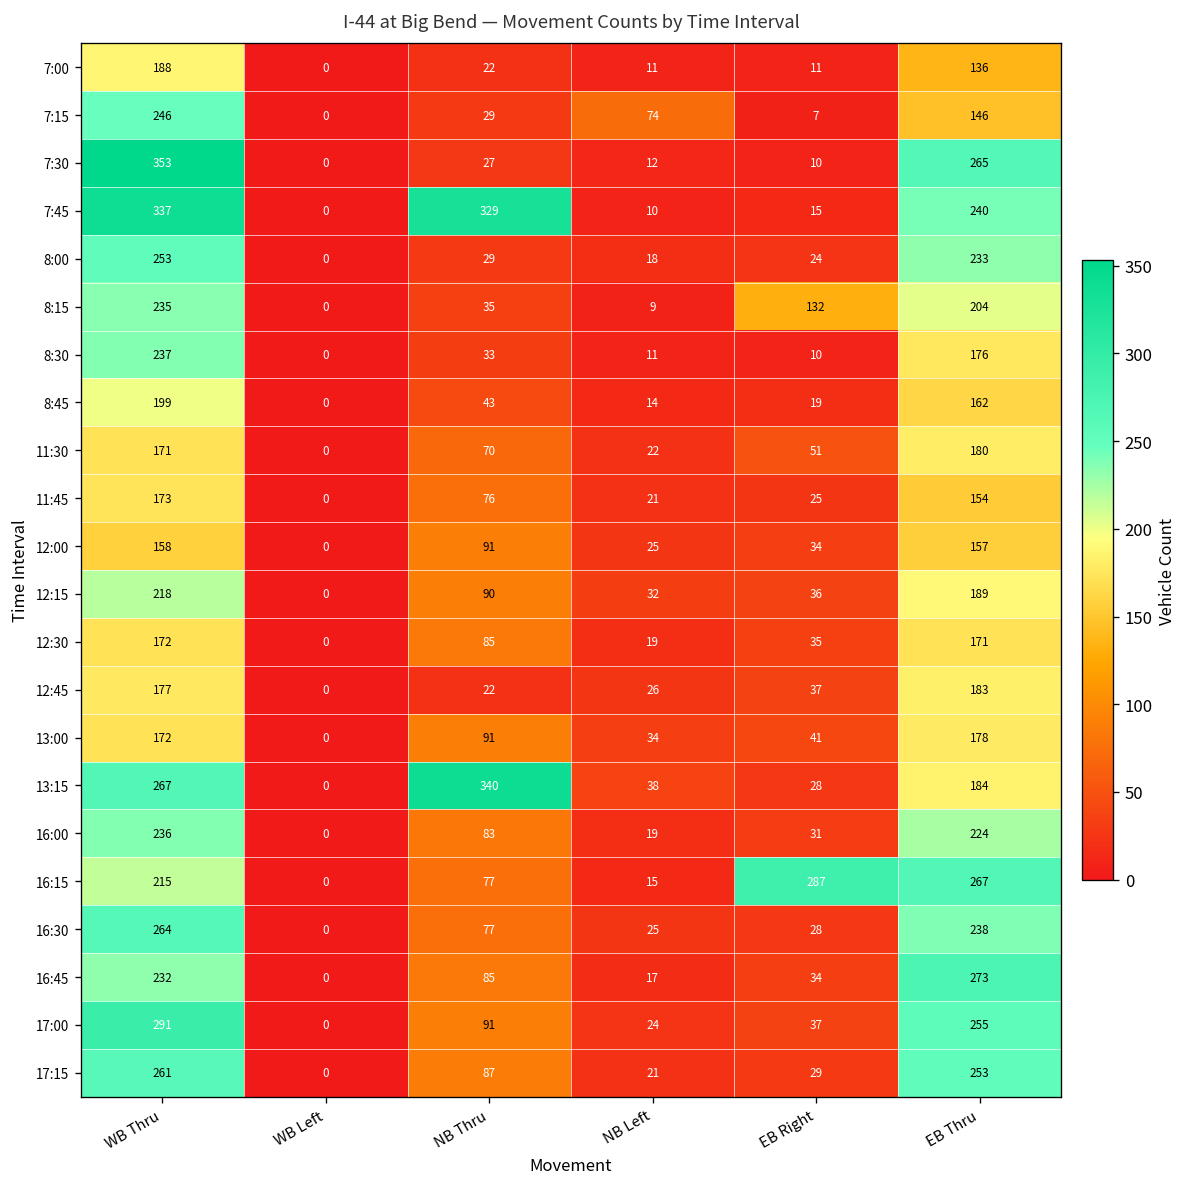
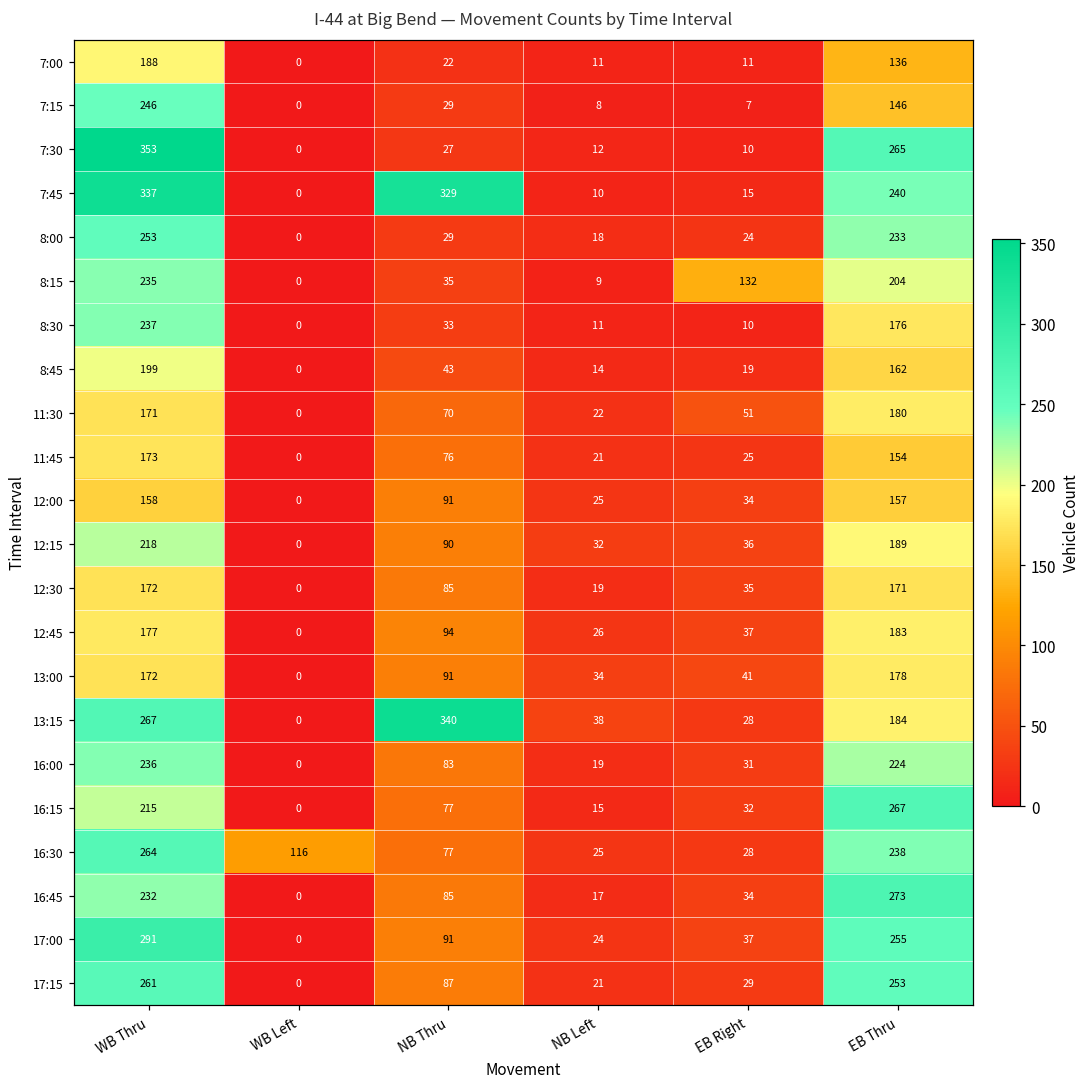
  {
    "7:00": {
      "WB Thru": 188,
      "WB Left": 0,
      "NB Thru": 22,
      "NB Left": 11,
      "EB Right": 11,
      "EB Thru": 136
    },
    "7:15": {
      "WB Thru": 246,
      "WB Left": 0,
      "NB Thru": 29,
-     "NB Left": 74,
+     "NB Left": 8,
      "EB Right": 7,
      "EB Thru": 146
    },
    "7:30": {
      "WB Thru": 353,
      "WB Left": 0,
      "NB Thru": 27,
      "NB Left": 12,
      "EB Right": 10,
      "EB Thru": 265
    },
    "7:45": {
      "WB Thru": 337,
      "WB Left": 0,
      "NB Thru": 329,
      "NB Left": 10,
      "EB Right": 15,
      "EB Thru": 240
    },
    "8:00": {
      "WB Thru": 253,
      "WB Left": 0,
      "NB Thru": 29,
      "NB Left": 18,
      "EB Right": 24,
      "EB Thru": 233
    },
    "8:15": {
      "WB Thru": 235,
      "WB Left": 0,
      "NB Thru": 35,
      "NB Left": 9,
      "EB Right": 132,
      "EB Thru": 204
    },
    "8:30": {
      "WB Thru": 237,
      "WB Left": 0,
      "NB Thru": 33,
      "NB Left": 11,
      "EB Right": 10,
      "EB Thru": 176
    },
    "8:45": {
      "WB Thru": 199,
      "WB Left": 0,
      "NB Thru": 43,
      "NB Left": 14,
      "EB Right": 19,
      "EB Thru": 162
    },
    "11:30": {
      "WB Thru": 171,
      "WB Left": 0,
      "NB Thru": 70,
      "NB Left": 22,
      "EB Right": 51,
      "EB Thru": 180
    },
    "11:45": {
      "WB Thru": 173,
      "WB Left": 0,
      "NB Thru": 76,
      "NB Left": 21,
      "EB Right": 25,
      "EB Thru": 154
    },
    "12:00": {
      "WB Thru": 158,
      "WB Left": 0,
      "NB Thru": 91,
      "NB Left": 25,
      "EB Right": 34,
      "EB Thru": 157
    },
    "12:15": {
      "WB Thru": 218,
      "WB Left": 0,
      "NB Thru": 90,
      "NB Left": 32,
      "EB Right": 36,
      "EB Thru": 189
    },
    "12:30": {
      "WB Thru": 172,
      "WB Left": 0,
      "NB Thru": 85,
      "NB Left": 19,
      "EB Right": 35,
      "EB Thru": 171
    },
    "12:45": {
      "WB Thru": 177,
      "WB Left": 0,
-     "NB Thru": 22,
+     "NB Thru": 94,
      "NB Left": 26,
      "EB Right": 37,
      "EB Thru": 183
    },
    "13:00": {
      "WB Thru": 172,
      "WB Left": 0,
      "NB Thru": 91,
      "NB Left": 34,
      "EB Right": 41,
      "EB Thru": 178
    },
    "13:15": {
      "WB Thru": 267,
      "WB Left": 0,
      "NB Thru": 340,
      "NB Left": 38,
      "EB Right": 28,
      "EB Thru": 184
    },
    "16:00": {
      "WB Thru": 236,
      "WB Left": 0,
      "NB Thru": 83,
      "NB Left": 19,
      "EB Right": 31,
      "EB Thru": 224
    },
    "16:15": {
      "WB Thru": 215,
      "WB Left": 0,
      "NB Thru": 77,
      "NB Left": 15,
-     "EB Right": 287,
+     "EB Right": 32,
      "EB Thru": 267
    },
    "16:30": {
      "WB Thru": 264,
-     "WB Left": 0,
+     "WB Left": 116,
      "NB Thru": 77,
      "NB Left": 25,
      "EB Right": 28,
      "EB Thru": 238
    },
    "16:45": {
      "WB Thru": 232,
      "WB Left": 0,
      "NB Thru": 85,
      "NB Left": 17,
      "EB Right": 34,
      "EB Thru": 273
    },
    "17:00": {
      "WB Thru": 291,
      "WB Left": 0,
      "NB Thru": 91,
      "NB Left": 24,
      "EB Right": 37,
      "EB Thru": 255
    },
    "17:15": {
      "WB Thru": 261,
      "WB Left": 0,
      "NB Thru": 87,
      "NB Left": 21,
      "EB Right": 29,
      "EB Thru": 253
    }
  }
